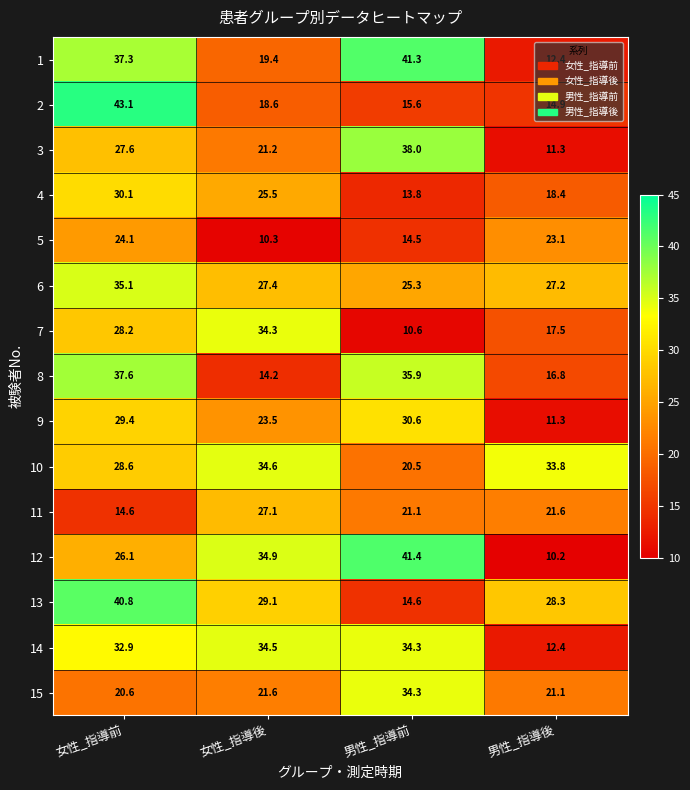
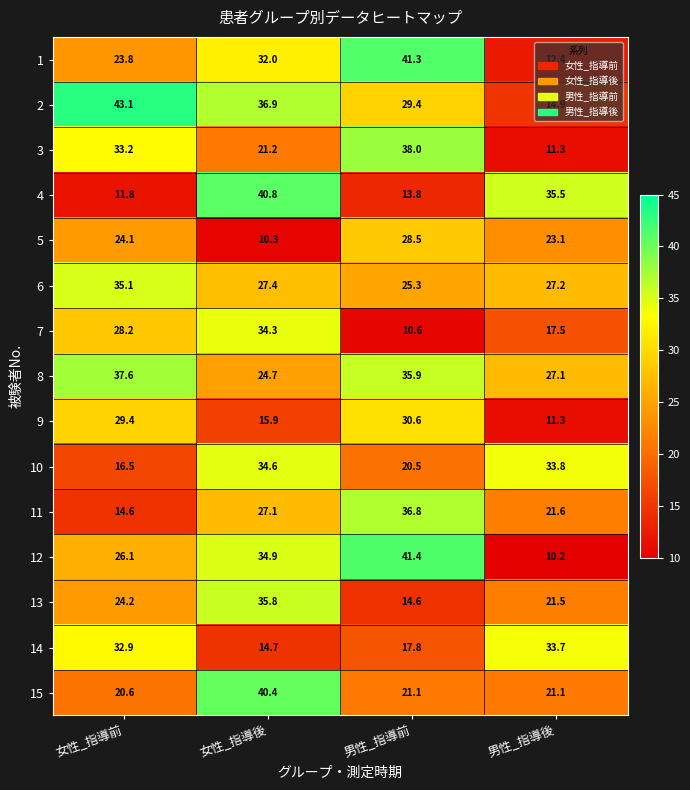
  {
    "1": {
-     "女性_指導前": 37.3,
-     "女性_指導後": 19.4,
+     "女性_指導前": 23.8,
+     "女性_指導後": 32.0,
      "男性_指導前": 41.3
    },
    "2": {
      "女性_指導前": 43.1,
-     "女性_指導後": 18.6,
-     "男性_指導前": 15.6
+     "女性_指導後": 36.9,
+     "男性_指導前": 29.4
    },
    "3": {
-     "女性_指導前": 27.6,
+     "女性_指導前": 33.2,
      "女性_指導後": 21.2,
      "男性_指導前": 38.0,
      "男性_指導後": 11.3
    },
    "4": {
-     "女性_指導前": 30.1,
-     "女性_指導後": 25.5,
+     "女性_指導前": 11.8,
+     "女性_指導後": 40.8,
      "男性_指導前": 13.8,
-     "男性_指導後": 18.4
+     "男性_指導後": 35.5
    },
    "5": {
      "女性_指導前": 24.1,
      "女性_指導後": 10.3,
-     "男性_指導前": 14.5,
+     "男性_指導前": 28.5,
      "男性_指導後": 23.1
    },
    "6": {
      "女性_指導前": 35.1,
      "女性_指導後": 27.4,
      "男性_指導前": 25.3,
      "男性_指導後": 27.2
    },
    "7": {
      "女性_指導前": 28.2,
      "女性_指導後": 34.3,
      "男性_指導前": 10.6,
      "男性_指導後": 17.5
    },
    "8": {
      "女性_指導前": 37.6,
-     "女性_指導後": 14.2,
+     "女性_指導後": 24.7,
      "男性_指導前": 35.9,
-     "男性_指導後": 16.8
+     "男性_指導後": 27.1
    },
    "9": {
      "女性_指導前": 29.4,
-     "女性_指導後": 23.5,
+     "女性_指導後": 15.9,
      "男性_指導前": 30.6,
      "男性_指導後": 11.3
    },
    "10": {
-     "女性_指導前": 28.6,
+     "女性_指導前": 16.5,
      "女性_指導後": 34.6,
      "男性_指導前": 20.5,
      "男性_指導後": 33.8
    },
    "11": {
      "女性_指導前": 14.6,
      "女性_指導後": 27.1,
-     "男性_指導前": 21.1,
+     "男性_指導前": 36.8,
      "男性_指導後": 21.6
    },
    "12": {
      "女性_指導前": 26.1,
      "女性_指導後": 34.9,
      "男性_指導前": 41.4,
      "男性_指導後": 10.2
    },
    "13": {
-     "女性_指導前": 40.8,
-     "女性_指導後": 29.1,
+     "女性_指導前": 24.2,
+     "女性_指導後": 35.8,
      "男性_指導前": 14.6,
-     "男性_指導後": 28.3
+     "男性_指導後": 21.5
    },
    "14": {
      "女性_指導前": 32.9,
-     "女性_指導後": 34.5,
-     "男性_指導前": 34.3,
-     "男性_指導後": 12.4
+     "女性_指導後": 14.7,
+     "男性_指導前": 17.8,
+     "男性_指導後": 33.7
    },
    "15": {
      "女性_指導前": 20.6,
-     "女性_指導後": 21.6,
-     "男性_指導前": 34.3,
+     "女性_指導後": 40.4,
+     "男性_指導前": 21.1,
      "男性_指導後": 21.1
    }
  }
